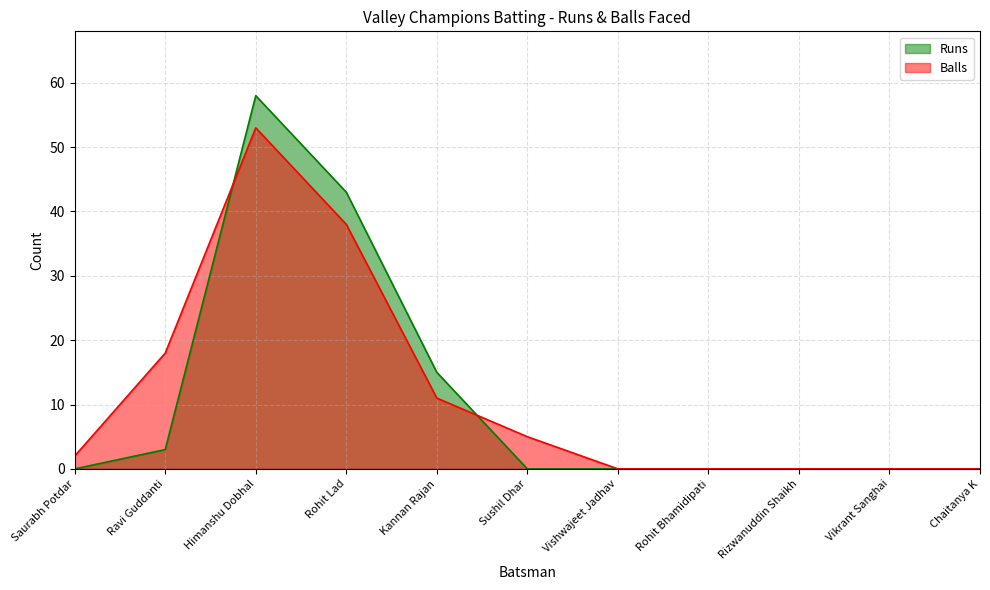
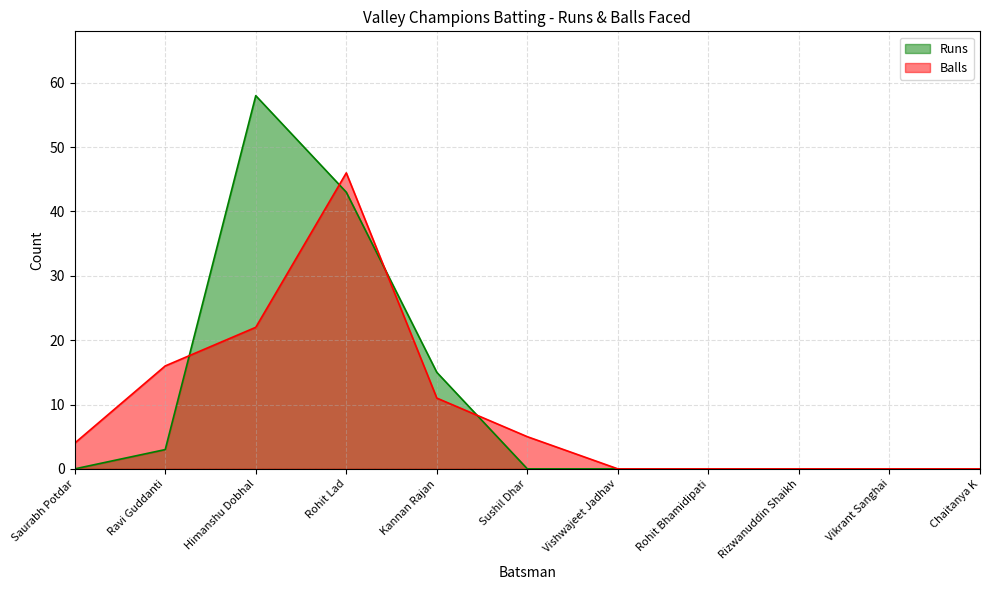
  {
    "Runs": {
      "Saurabh Potdar": 0,
      "Ravi Guddanti": 3,
      "Himanshu Dobhal": 58,
      "Rohit Lad": 43,
      "Kannan Rajan": 15,
      "Sushil Dhar": 0
    },
    "Balls": {
-     "Saurabh Potdar": 2,
-     "Ravi Guddanti": 18,
-     "Himanshu Dobhal": 53,
-     "Rohit Lad": 38,
+     "Saurabh Potdar": 4,
+     "Ravi Guddanti": 16,
+     "Himanshu Dobhal": 22,
+     "Rohit Lad": 46,
      "Kannan Rajan": 11,
      "Sushil Dhar": 5
    }
  }
